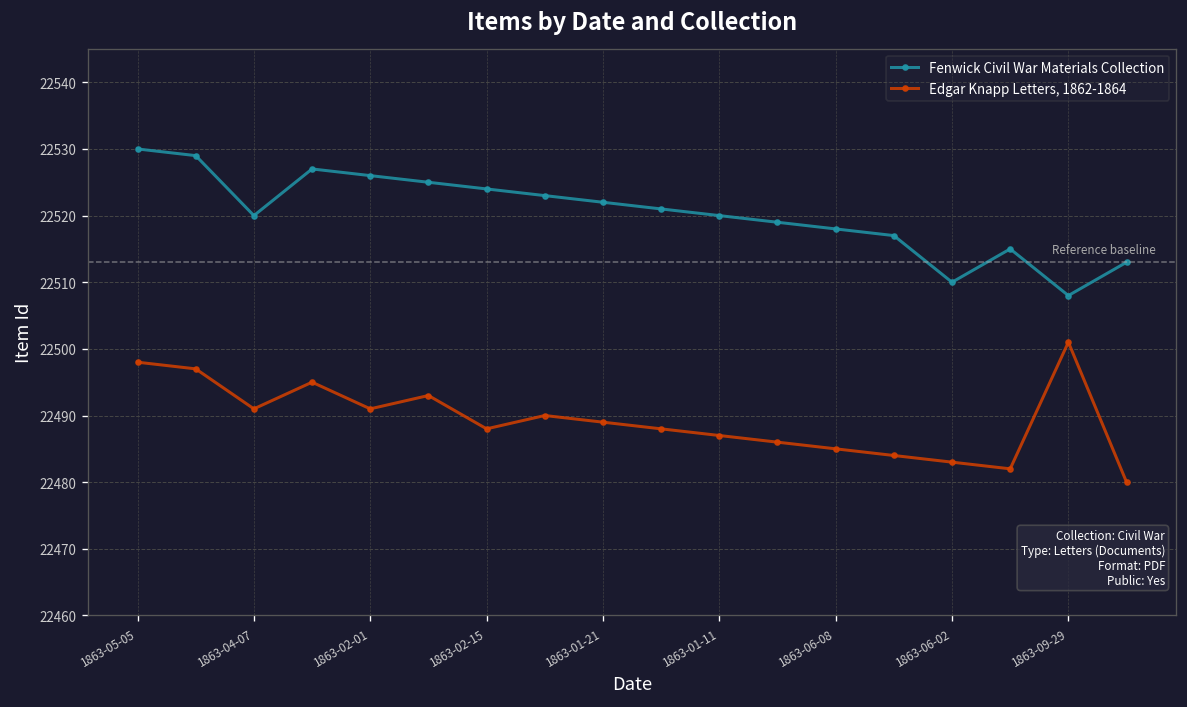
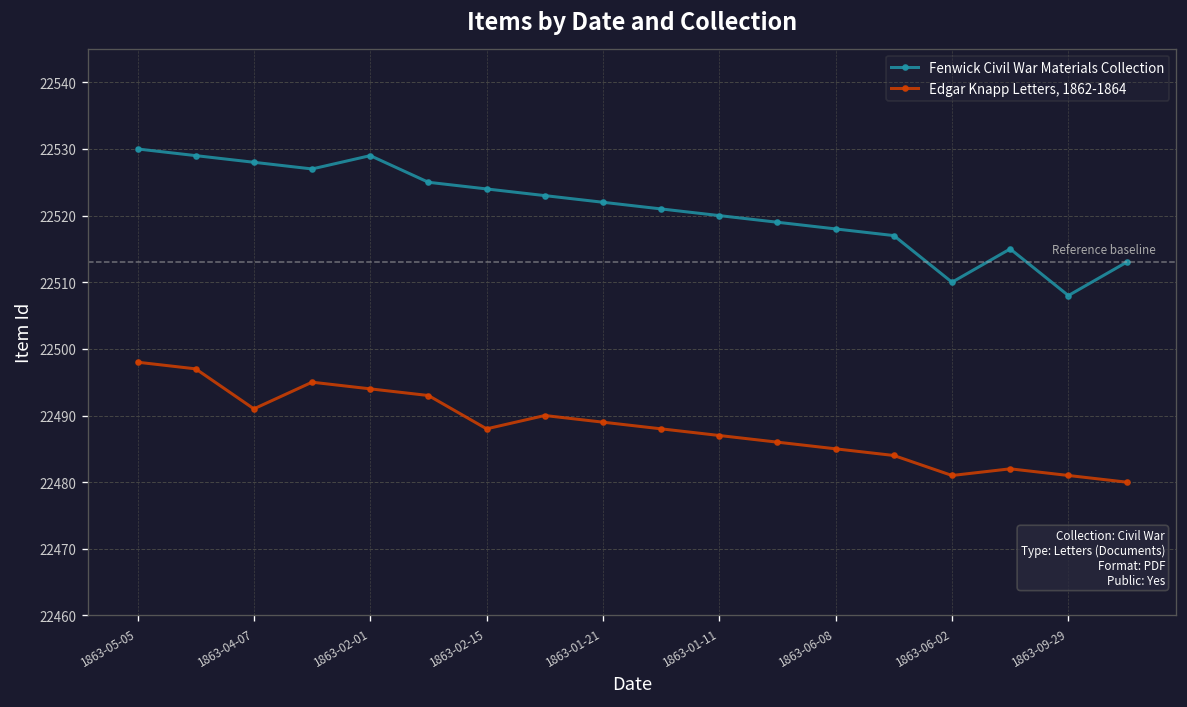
  {
    "Fenwick Civil War Materials Collection": {
      "1863-05-05": 22530,
-     "1863-04-07": 22520,
-     "1863-02-01": 22526,
+     "1863-04-07": 22528,
+     "1863-02-01": 22529,
      "1863-02-15": 22524,
      "1863-01-21": 22522,
      "1863-06-02": 22510,
      "1863-09-29": 22508
    },
    "Edgar Knapp Letters, 1862-1864": {
      "1863-05-05": 22498,
      "1863-04-07": 22491,
-     "1863-02-01": 22491,
+     "1863-02-01": 22494,
      "1863-02-15": 22488,
      "1863-01-21": 22489,
-     "1863-06-02": 22483,
-     "1863-09-29": 22501
+     "1863-06-02": 22481,
+     "1863-09-29": 22481
    }
  }
